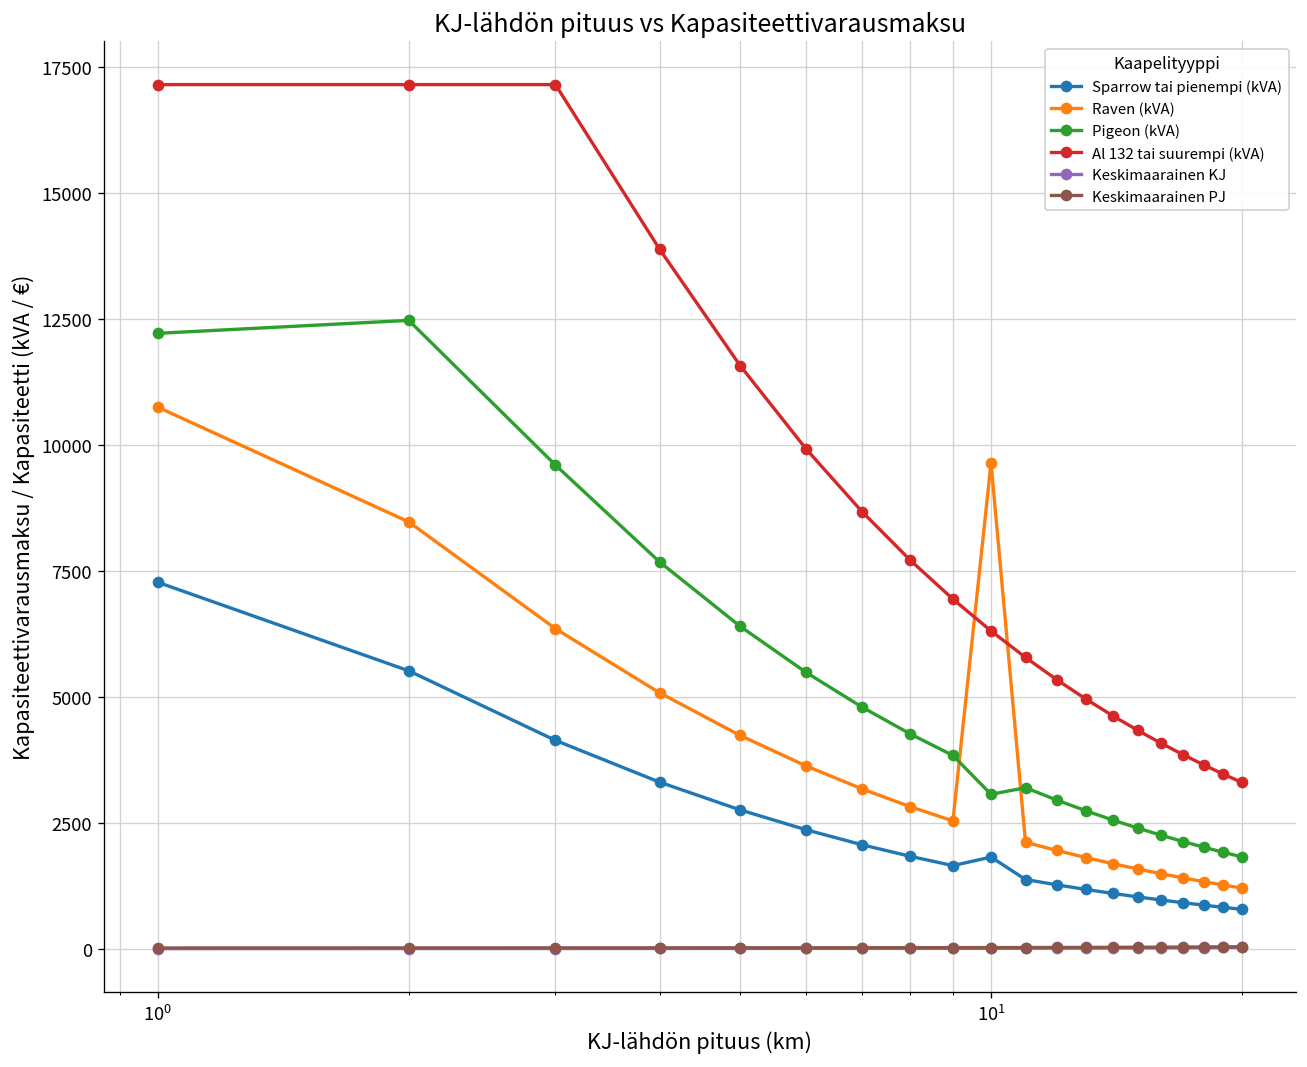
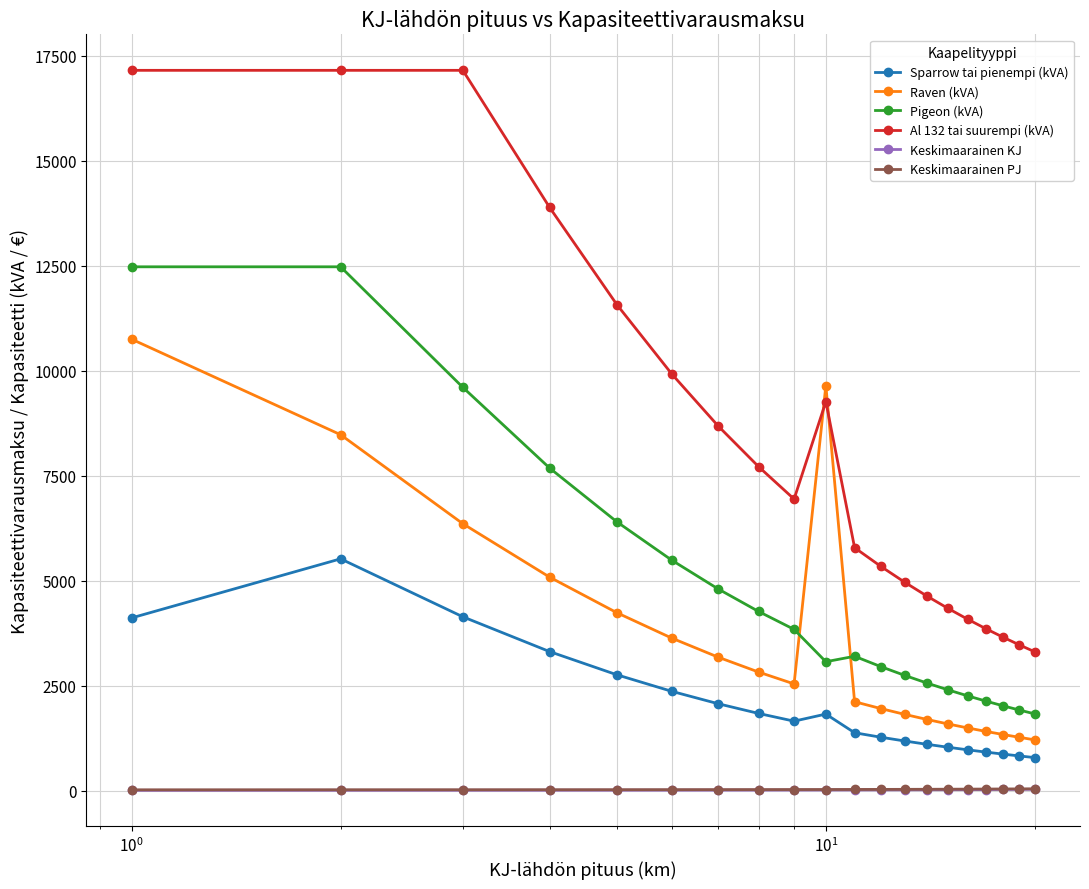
  {
    "Sparrow tai pienempi (kVA)": {
-     "10^0": 7300,
+     "10^0": 4100,
      "10^1": 1800
    },
    "Raven (kVA)": {
      "10^0": 10700,
      "10^1": 9600
    },
    "Pigeon (kVA)": {
-     "10^0": 12200,
+     "10^0": 12500,
      "10^1": 3100
    },
    "Al 132 tai suurempi (kVA)": {
      "10^0": 17100,
-     "10^1": 6300
+     "10^1": 9300
    }
  }
